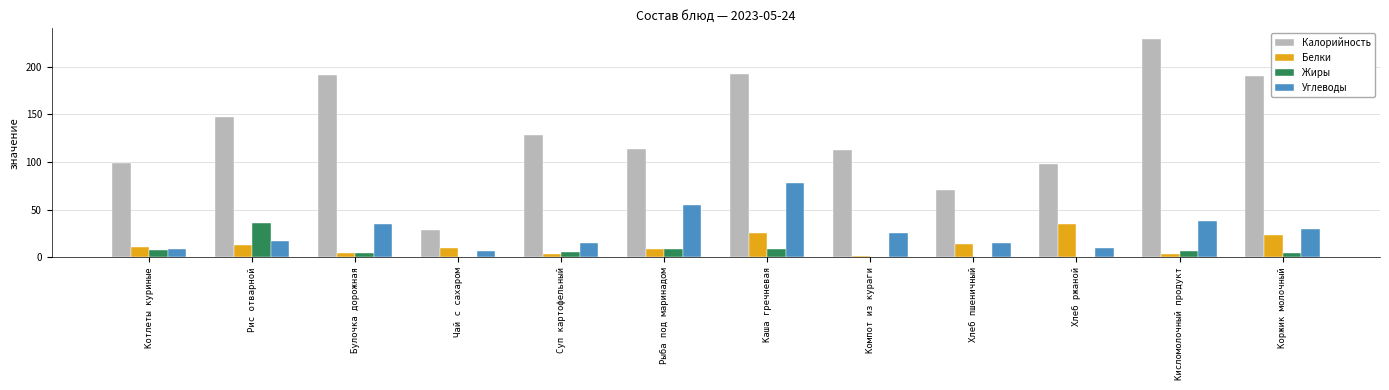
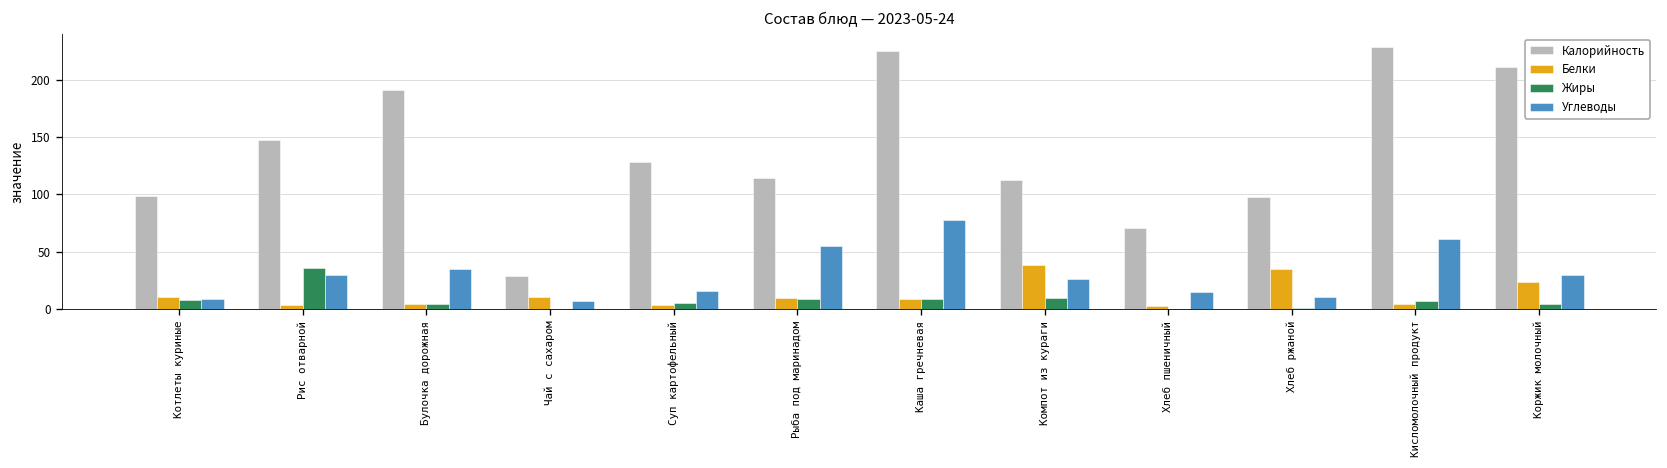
  {
    "Калорийность": {
      "Котлеты куриные": 100,
      "Рис отварной": 150,
      "Булочка дорожная": 190,
      "Чай с сахаром": 30,
      "Суп картофельный": 130,
      "Рыба под маринадом": 110,
-     "Каша гречневая": 190,
+     "Каша гречневая": 230,
      "Компот из кураги": 110,
      "Хлеб пшеничный": 70,
      "Хлеб ржаной": 100,
      "Кисломолочный продукт": 230,
-     "Коржик молочный": 190
+     "Коржик молочный": 210
    },
    "Белки": {
      "Котлеты куриные": 10,
-     "Рис отварной": 10,
+     "Рис отварной": 0,
      "Булочка дорожная": 0,
      "Чай с сахаром": 10,
      "Суп картофельный": 0,
      "Рыба под маринадом": 10,
-     "Каша гречневая": 30,
-     "Компот из кураги": 0,
-     "Хлеб пшеничный": 10,
+     "Каша гречневая": 10,
+     "Компот из кураги": 40,
+     "Хлеб пшеничный": 0,
      "Хлеб ржаной": 30,
      "Кисломолочный продукт": 0,
      "Коржик молочный": 20
    },
    "Жиры": {
      "Котлеты куриные": 10,
      "Рис отварной": 40,
      "Булочка дорожная": 0,
      "Чай с сахаром": 0,
      "Суп картофельный": 10,
      "Рыба под маринадом": 10,
      "Каша гречневая": 10,
-     "Компот из кураги": 0,
+     "Компот из кураги": 10,
      "Кисломолочный продукт": 10,
      "Коржик молочный": 0
    },
    "Углеводы": {
      "Котлеты куриные": 10,
-     "Рис отварной": 20,
+     "Рис отварной": 30,
      "Булочка дорожная": 30,
      "Чай с сахаром": 10,
      "Суп картофельный": 20,
      "Рыба под маринадом": 50,
      "Каша гречневая": 80,
      "Компот из кураги": 30,
      "Хлеб пшеничный": 10,
      "Хлеб ржаной": 10,
-     "Кисломолочный продукт": 40,
+     "Кисломолочный продукт": 60,
      "Коржик молочный": 30
    }
  }
